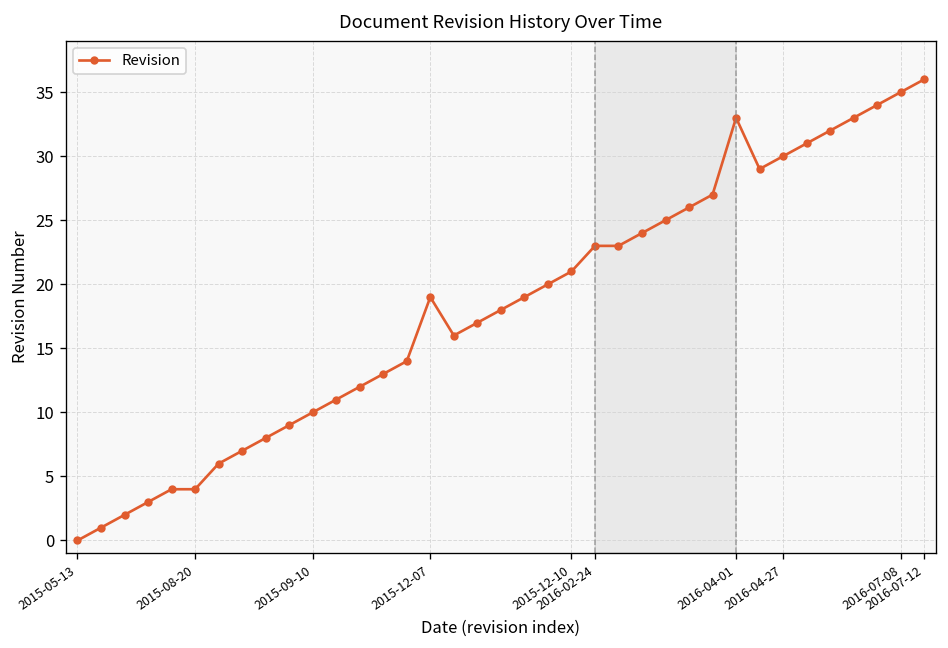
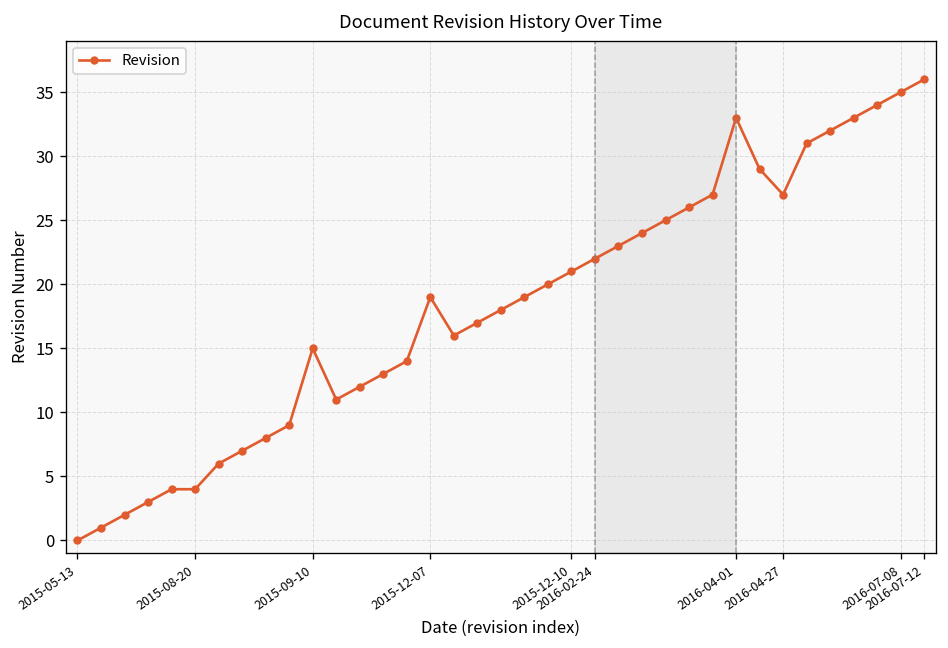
  {
    "2015-05-13": 0,
    "2015-08-20": 4,
-   "2015-09-10": 10,
+   "2015-09-10": 15,
    "2015-12-07": 19,
-   "2016-02-24": 23,
+   "2016-02-24": 22,
    "2016-04-01": 33,
-   "2016-04-27": 30,
+   "2016-04-27": 27,
    "2016-07-08": 35,
    "2016-07-12": 36
  }
